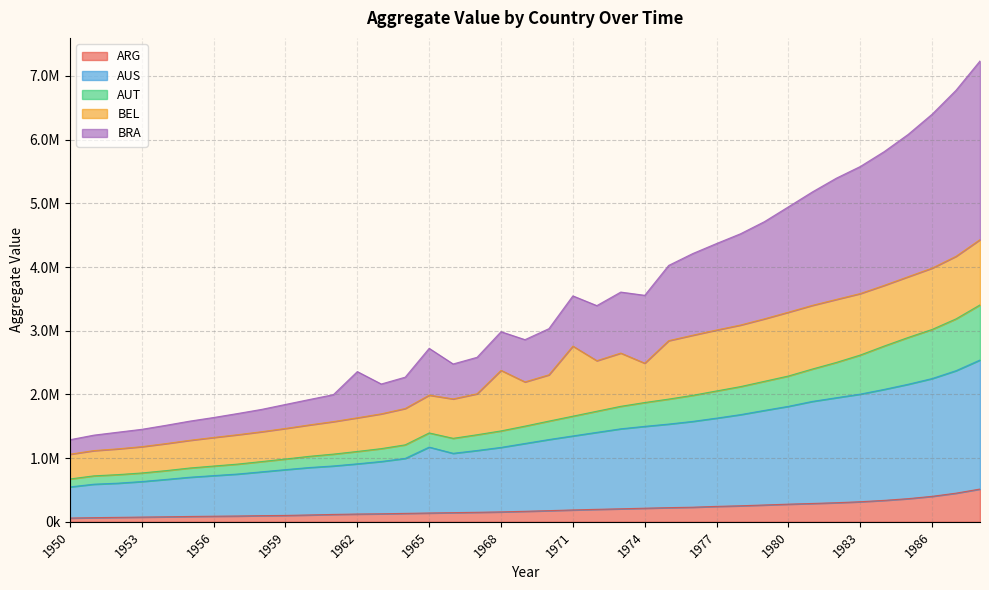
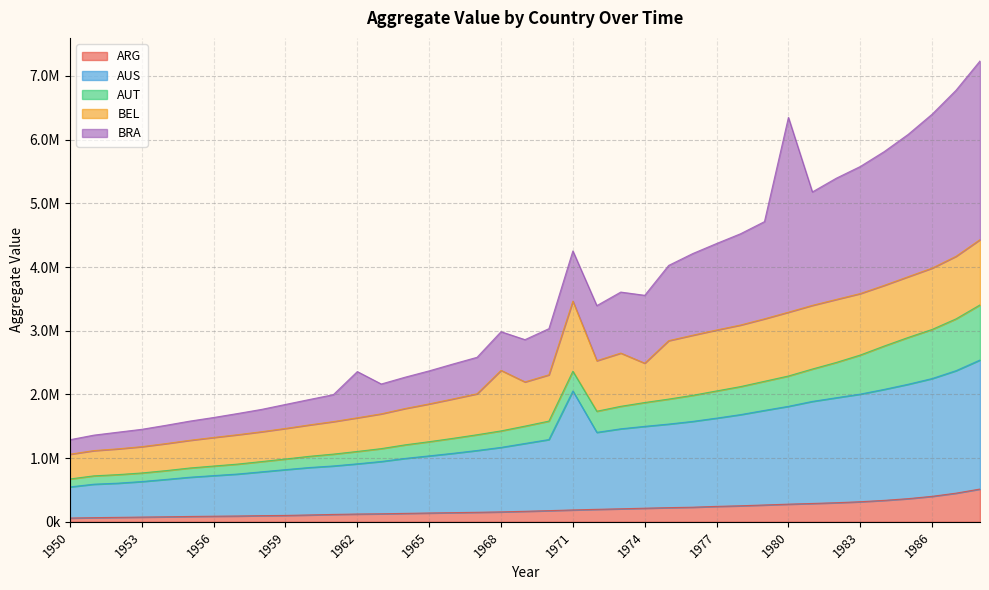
  {
    "ARG": {
      "1950": 100000,
      "1953": 100000,
      "1956": 100000,
      "1959": 100000,
      "1962": 100000,
      "1965": 100000,
      "1968": 200000,
      "1971": 200000,
      "1974": 200000,
      "1977": 200000,
      "1980": 300000,
      "1983": 300000,
      "1986": 400000
    },
    "AUS": {
      "1950": 500000,
      "1953": 600000,
      "1956": 600000,
      "1959": 700000,
      "1962": 800000,
-     "1965": 1000000,
+     "1965": 900000,
      "1968": 1000000,
-     "1971": 1200000,
+     "1971": 1900000,
      "1974": 1300000,
      "1977": 1400000,
      "1980": 1500000,
      "1983": 1700000,
      "1986": 1800000
    },
    "AUT": {
      "1950": 100000,
      "1953": 100000,
      "1956": 200000,
      "1959": 200000,
      "1962": 200000,
      "1965": 200000,
      "1968": 300000,
      "1971": 300000,
      "1974": 400000,
      "1977": 400000,
      "1980": 500000,
      "1983": 600000,
      "1986": 800000
    },
    "BEL": {
      "1950": 400000,
      "1953": 400000,
      "1956": 400000,
      "1959": 500000,
      "1962": 500000,
      "1965": 600000,
      "1968": 1000000,
      "1971": 1100000,
      "1974": 600000,
      "1977": 1000000,
      "1980": 1000000,
      "1983": 1000000,
      "1986": 1000000
    },
    "BRA": {
      "1950": 200000,
      "1953": 300000,
      "1956": 300000,
      "1959": 400000,
      "1962": 700000,
-     "1965": 700000,
+     "1965": 500000,
      "1968": 600000,
      "1971": 800000,
      "1974": 1100000,
      "1977": 1400000,
-     "1980": 1700000,
+     "1980": 3100000,
      "1983": 2000000,
      "1986": 2400000
    }
  }
